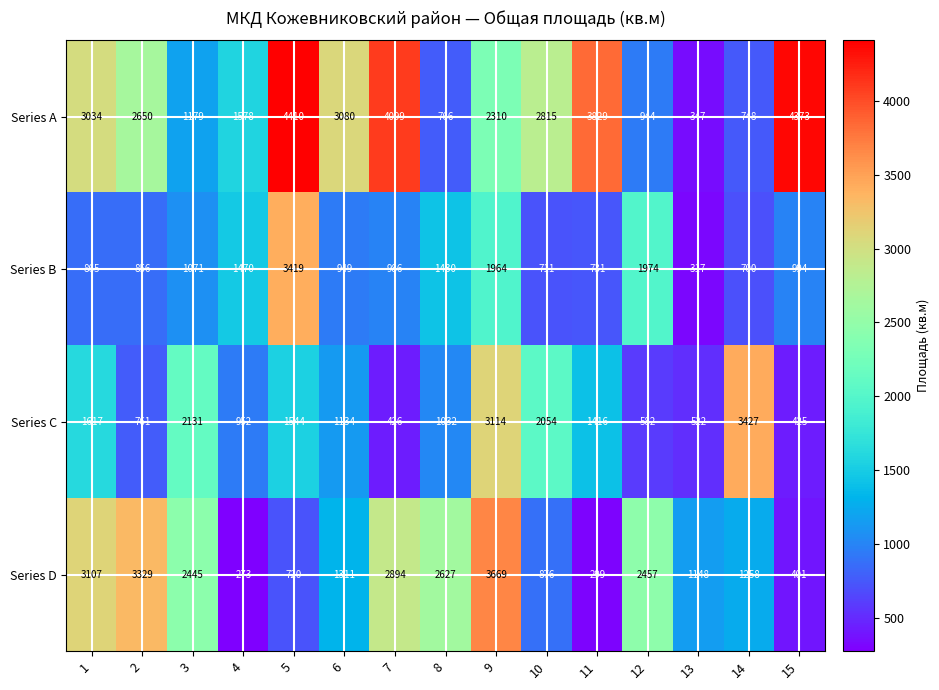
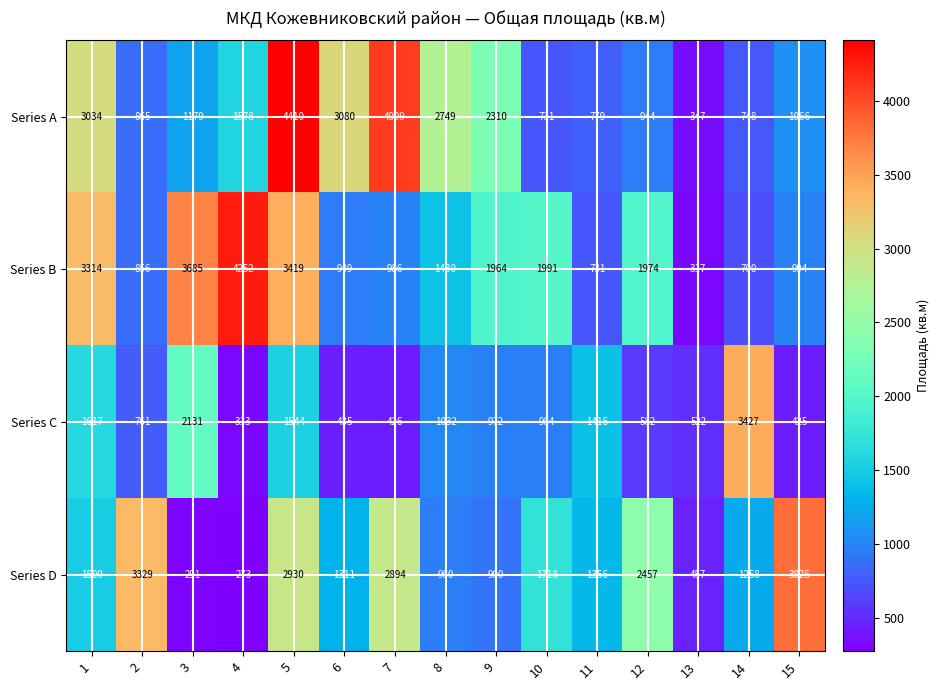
  {
    "Series A": {
      "1": 3034,
-     "2": 2650,
+     "2": 865,
      "3": 1179,
      "4": 1578,
      "5": 4410,
      "6": 3080,
      "7": 4099,
-     "8": 766,
+     "8": 2749,
      "9": 2310,
-     "10": 2815,
-     "11": 3829,
+     "10": 731,
+     "11": 779,
      "12": 944,
      "13": 347,
      "14": 748,
-     "15": 4373
+     "15": 1066
    },
    "Series B": {
-     "1": 865,
+     "1": 3314,
      "2": 856,
-     "3": 1071,
-     "4": 1470,
+     "3": 3685,
+     "4": 4252,
      "5": 3419,
      "6": 949,
      "7": 986,
      "8": 1430,
      "9": 1964,
-     "10": 711,
+     "10": 1991,
      "11": 731,
      "12": 1974,
      "13": 317,
      "14": 700,
      "15": 994
    },
    "Series C": {
      "1": 1617,
      "2": 761,
      "3": 2131,
-     "4": 952,
+     "4": 313,
      "5": 1544,
-     "6": 1134,
+     "6": 435,
      "7": 426,
      "8": 1032,
-     "9": 3114,
-     "10": 2054,
+     "9": 972,
+     "10": 984,
      "11": 1416,
      "12": 582,
      "13": 522,
      "14": 3427,
      "15": 425
    },
    "Series D": {
-     "1": 3107,
+     "1": 1509,
      "2": 3329,
-     "3": 2445,
+     "3": 291,
      "4": 273,
-     "5": 720,
+     "5": 2930,
      "6": 1311,
      "7": 2894,
-     "8": 2627,
-     "9": 3669,
-     "10": 876,
-     "11": 299,
+     "8": 960,
+     "9": 900,
+     "10": 1718,
+     "11": 1356,
      "12": 2457,
-     "13": 1148,
+     "13": 457,
      "14": 1258,
-     "15": 401
+     "15": 3825
    }
  }
